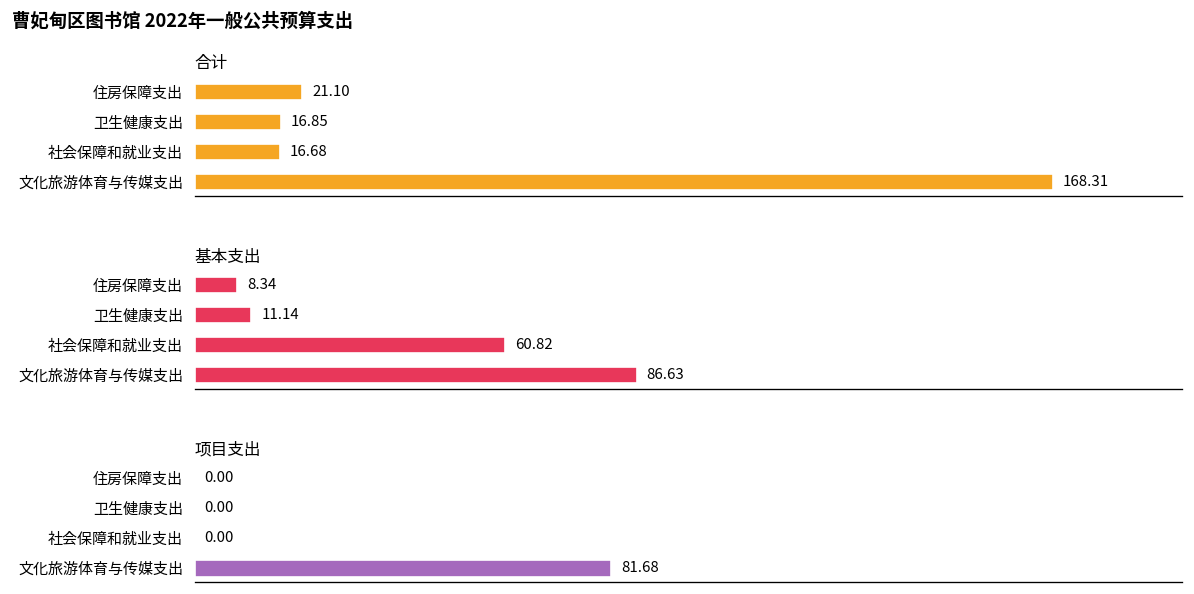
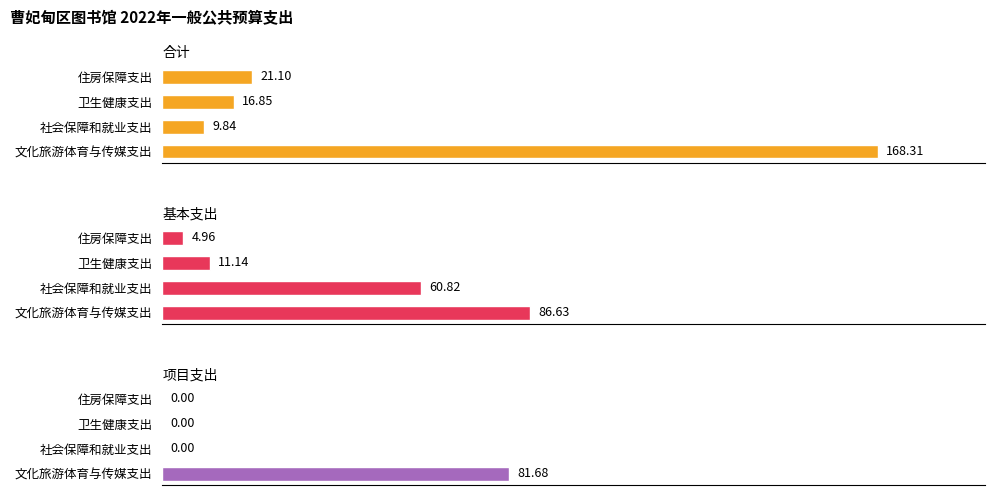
  {
    "合计": {
      "住房保障支出": 21.10,
      "卫生健康支出": 16.85,
-     "社会保障和就业支出": 16.68,
+     "社会保障和就业支出": 9.84,
      "文化旅游体育与传媒支出": 168.31
    },
    "基本支出": {
-     "住房保障支出": 8.34,
+     "住房保障支出": 4.96,
      "卫生健康支出": 11.14,
      "社会保障和就业支出": 60.82,
      "文化旅游体育与传媒支出": 86.63
    },
    "项目支出": {
      "住房保障支出": 0.00,
      "卫生健康支出": 0.00,
      "社会保障和就业支出": 0.00,
      "文化旅游体育与传媒支出": 81.68
    }
  }
